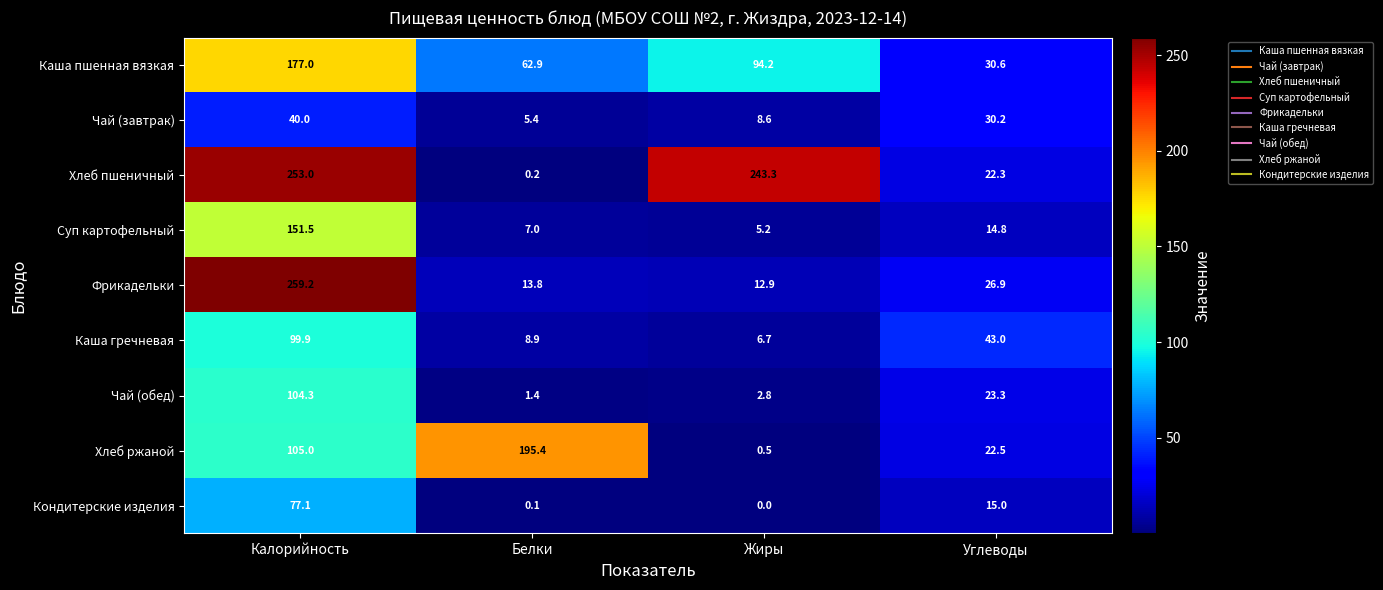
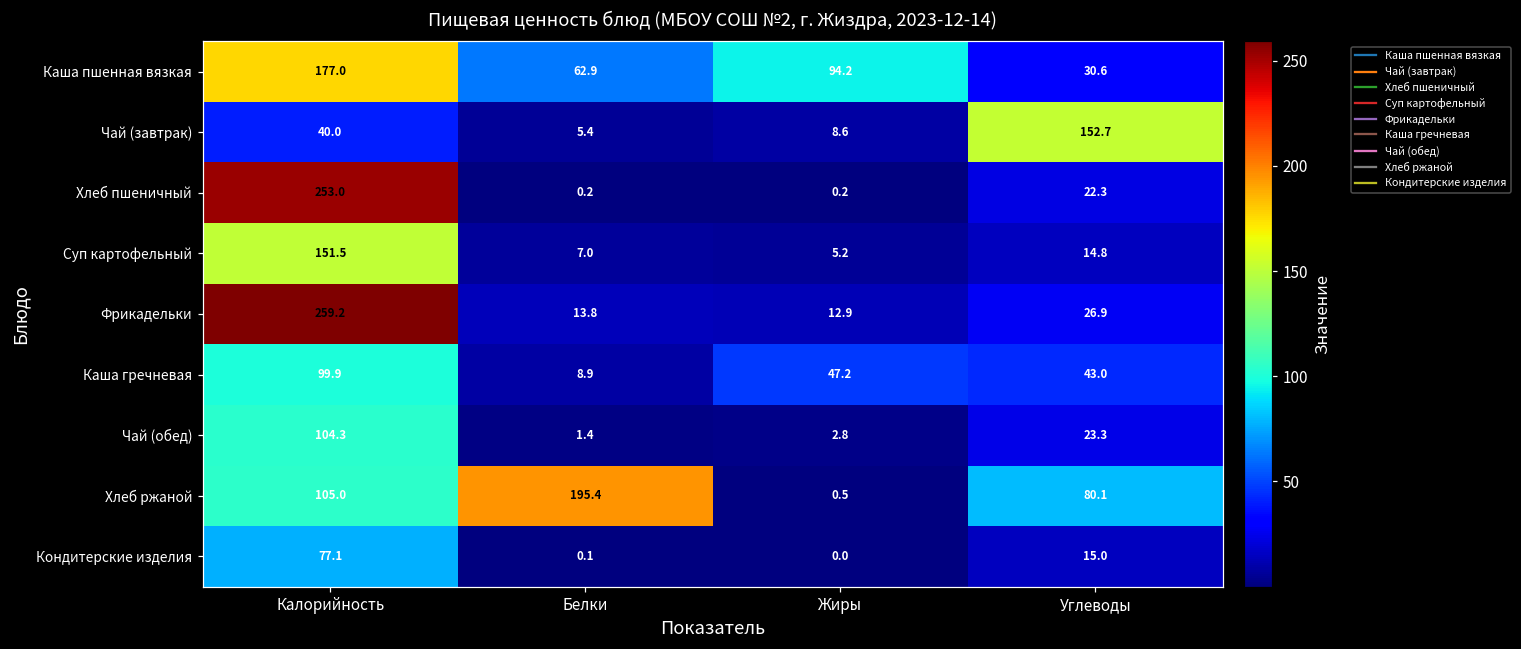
  {
    "Каша пшенная вязкая": {
      "Калорийность": 177.0,
      "Белки": 62.9,
      "Жиры": 94.2,
      "Углеводы": 30.6
    },
    "Чай (завтрак)": {
      "Калорийность": 40.0,
      "Белки": 5.4,
      "Жиры": 8.6,
-     "Углеводы": 30.2
+     "Углеводы": 152.7
    },
    "Хлеб пшеничный": {
      "Калорийность": 253.0,
      "Белки": 0.2,
-     "Жиры": 243.3,
+     "Жиры": 0.2,
      "Углеводы": 22.3
    },
    "Суп картофельный": {
      "Калорийность": 151.5,
      "Белки": 7.0,
      "Жиры": 5.2,
      "Углеводы": 14.8
    },
    "Фрикадельки": {
      "Калорийность": 259.2,
      "Белки": 13.8,
      "Жиры": 12.9,
      "Углеводы": 26.9
    },
    "Каша гречневая": {
      "Калорийность": 99.9,
      "Белки": 8.9,
-     "Жиры": 6.7,
+     "Жиры": 47.2,
      "Углеводы": 43.0
    },
    "Чай (обед)": {
      "Калорийность": 104.3,
      "Белки": 1.4,
      "Жиры": 2.8,
      "Углеводы": 23.3
    },
    "Хлеб ржаной": {
      "Калорийность": 105.0,
      "Белки": 195.4,
      "Жиры": 0.5,
-     "Углеводы": 22.5
+     "Углеводы": 80.1
    },
    "Кондитерские изделия": {
      "Калорийность": 77.1,
      "Белки": 0.1,
      "Жиры": 0.0,
      "Углеводы": 15.0
    }
  }
